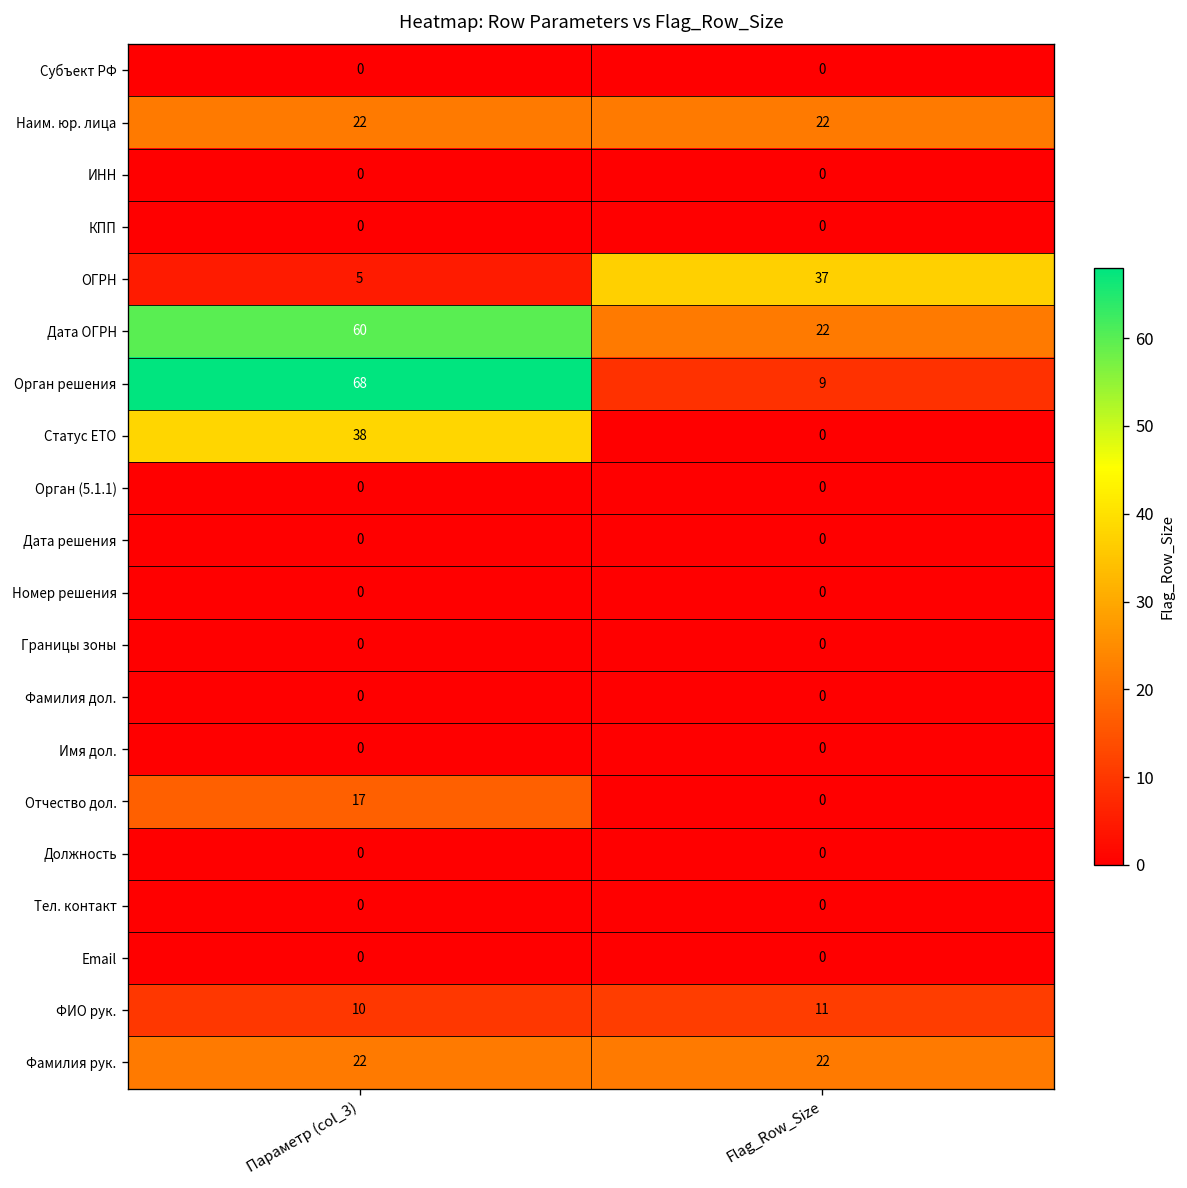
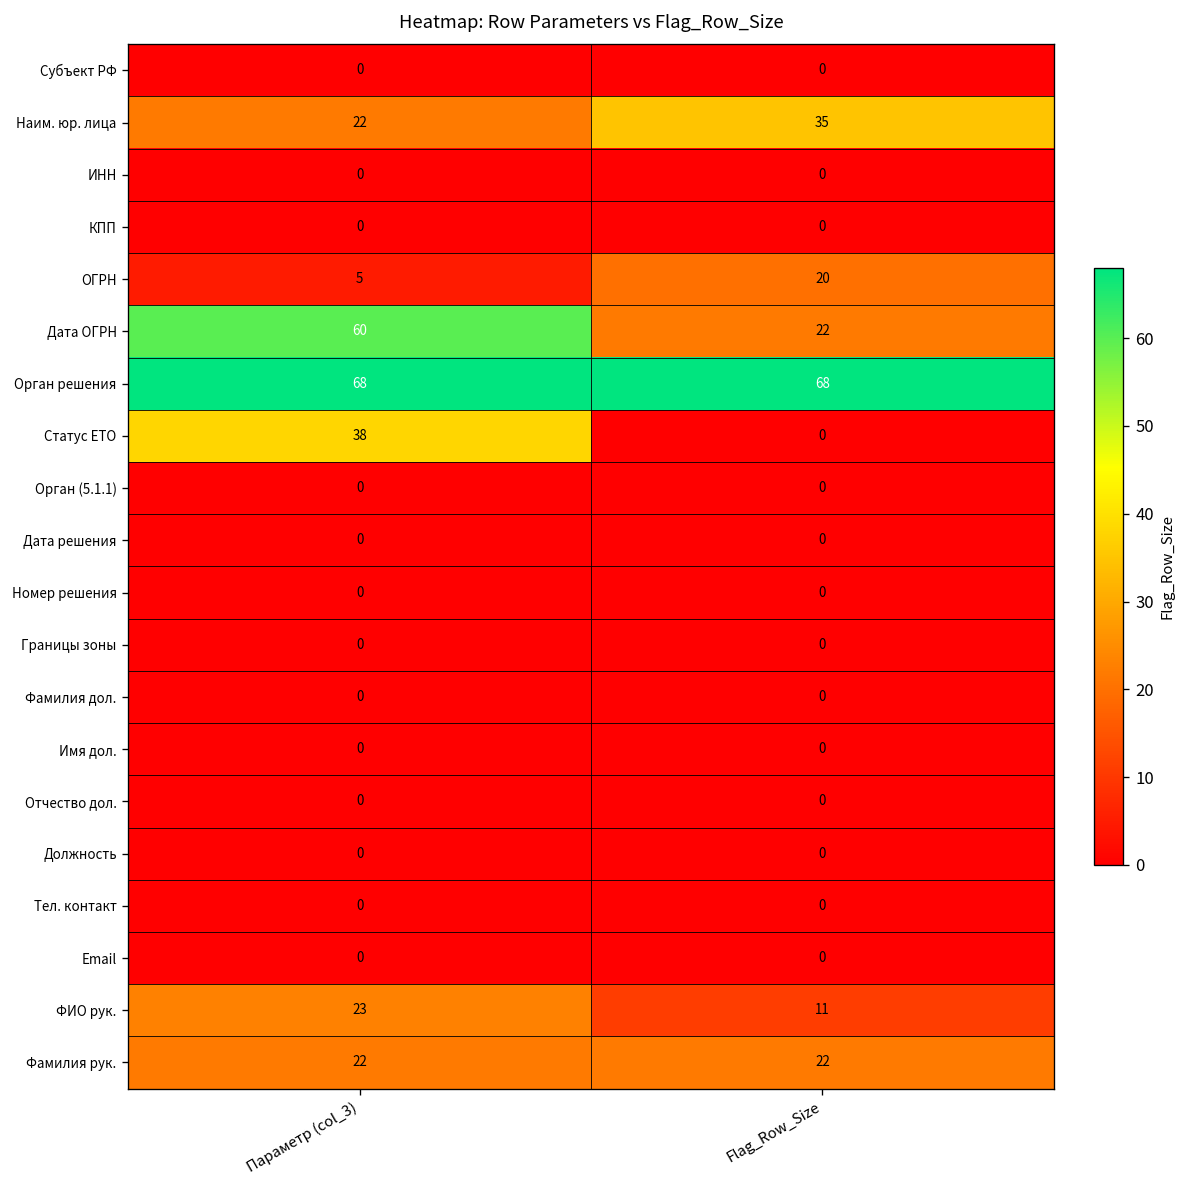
  {
    "Субъект РФ": {
      "Параметр (col_3)": 0,
      "Flag_Row_Size": 0
    },
    "Наим. юр. лица": {
      "Параметр (col_3)": 22,
-     "Flag_Row_Size": 22
+     "Flag_Row_Size": 35
    },
    "ИНН": {
      "Параметр (col_3)": 0,
      "Flag_Row_Size": 0
    },
    "КПП": {
      "Параметр (col_3)": 0,
      "Flag_Row_Size": 0
    },
    "ОГРН": {
      "Параметр (col_3)": 5,
-     "Flag_Row_Size": 37
+     "Flag_Row_Size": 20
    },
    "Дата ОГРН": {
      "Параметр (col_3)": 60,
      "Flag_Row_Size": 22
    },
    "Орган решения": {
      "Параметр (col_3)": 68,
-     "Flag_Row_Size": 9
+     "Flag_Row_Size": 68
    },
    "Статус ЕТО": {
      "Параметр (col_3)": 38,
      "Flag_Row_Size": 0
    },
    "Орган (5.1.1)": {
      "Параметр (col_3)": 0,
      "Flag_Row_Size": 0
    },
    "Дата решения": {
      "Параметр (col_3)": 0,
      "Flag_Row_Size": 0
    },
    "Номер решения": {
      "Параметр (col_3)": 0,
      "Flag_Row_Size": 0
    },
    "Границы зоны": {
      "Параметр (col_3)": 0,
      "Flag_Row_Size": 0
    },
    "Фамилия дол.": {
      "Параметр (col_3)": 0,
      "Flag_Row_Size": 0
    },
    "Имя дол.": {
      "Параметр (col_3)": 0,
      "Flag_Row_Size": 0
    },
    "Отчество дол.": {
-     "Параметр (col_3)": 17,
+     "Параметр (col_3)": 0,
      "Flag_Row_Size": 0
    },
    "Должность": {
      "Параметр (col_3)": 0,
      "Flag_Row_Size": 0
    },
    "Тел. контакт": {
      "Параметр (col_3)": 0,
      "Flag_Row_Size": 0
    },
    "Email": {
      "Параметр (col_3)": 0,
      "Flag_Row_Size": 0
    },
    "ФИО рук.": {
-     "Параметр (col_3)": 10,
+     "Параметр (col_3)": 23,
      "Flag_Row_Size": 11
    },
    "Фамилия рук.": {
      "Параметр (col_3)": 22,
      "Flag_Row_Size": 22
    }
  }
